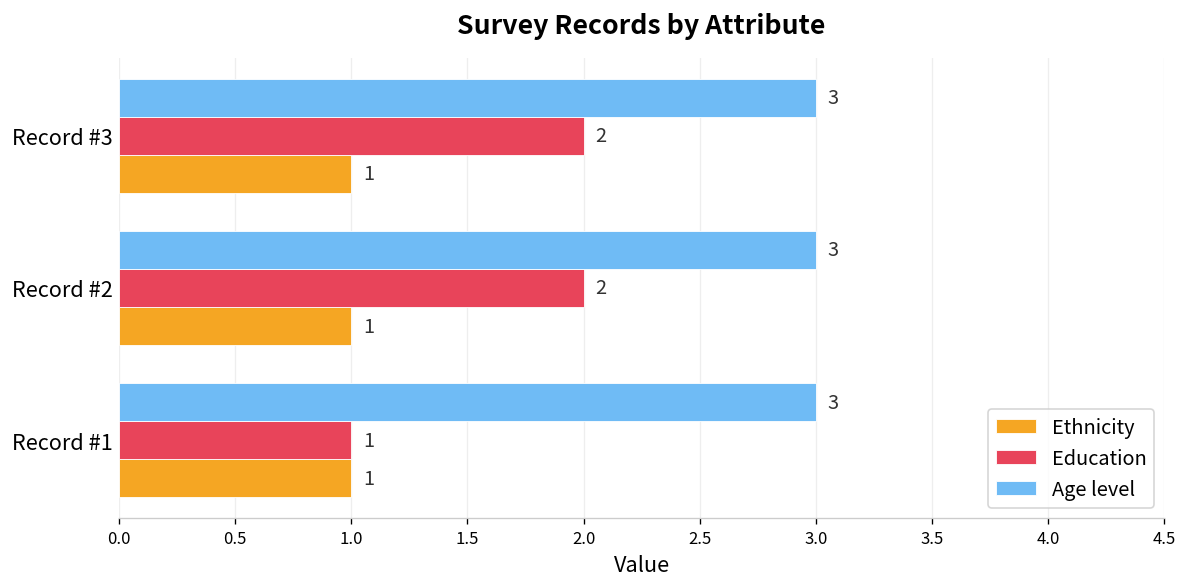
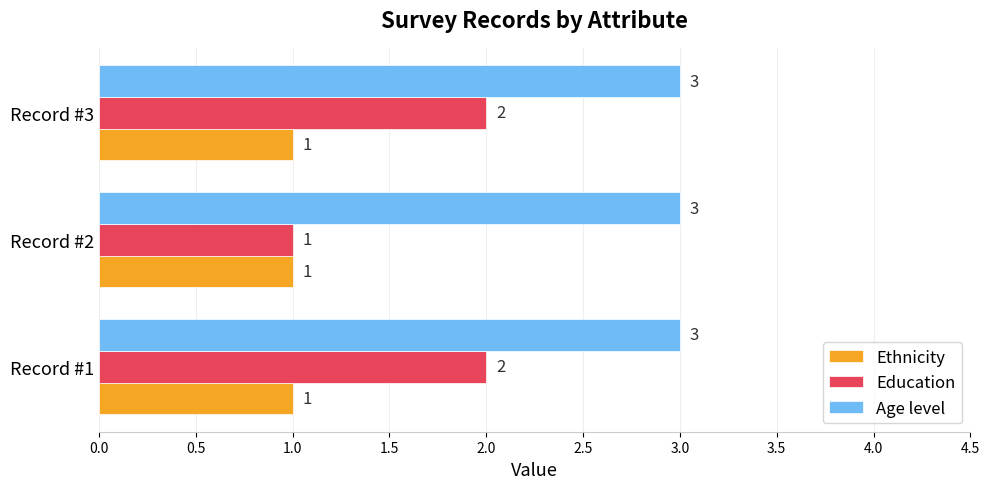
  {
    "Ethnicity": {
      "Record #3": 1,
      "Record #2": 1,
      "Record #1": 1
    },
    "Education": {
      "Record #3": 2,
-     "Record #2": 2,
-     "Record #1": 1
+     "Record #2": 1,
+     "Record #1": 2
    },
    "Age level": {
      "Record #3": 3,
      "Record #2": 3,
      "Record #1": 3
    }
  }
